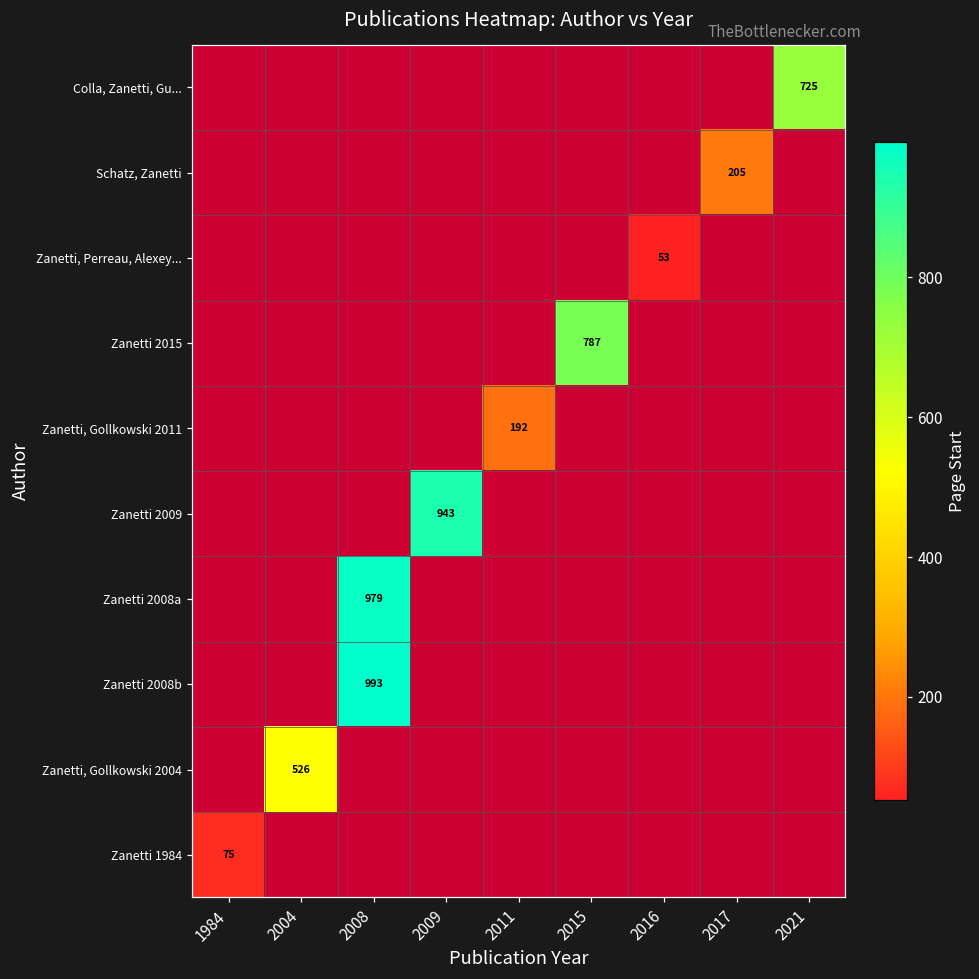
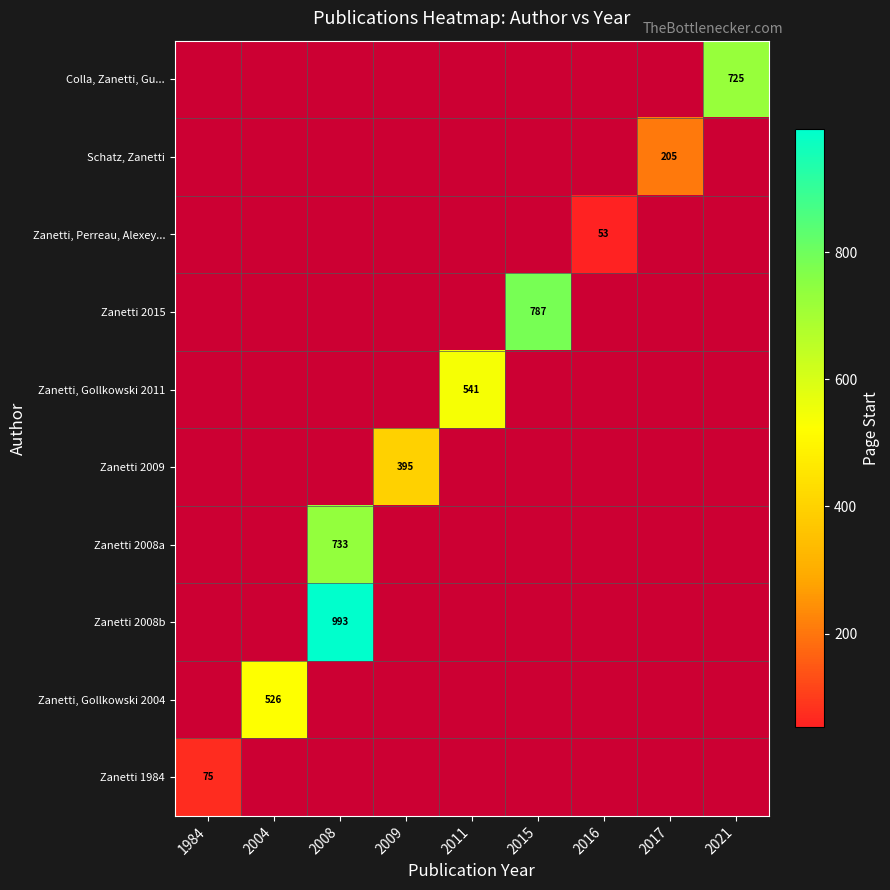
  {
    "Colla, Zanetti, Gu...": {
      "2021": 725
    },
    "Schatz, Zanetti": {
      "2017": 205
    },
    "Zanetti, Perreau, Alexey...": {
      "2016": 53
    },
    "Zanetti 2015": {
      "2015": 787
    },
    "Zanetti, Gollkowski 2011": {
-     "2011": 192
+     "2011": 541
    },
    "Zanetti 2009": {
-     "2009": 943
+     "2009": 395
    },
    "Zanetti 2008a": {
-     "2008": 979
+     "2008": 733
    },
    "Zanetti 2008b": {
      "2008": 993
    },
    "Zanetti, Gollkowski 2004": {
      "2004": 526
    },
    "Zanetti 1984": {
      "1984": 75
    }
  }
